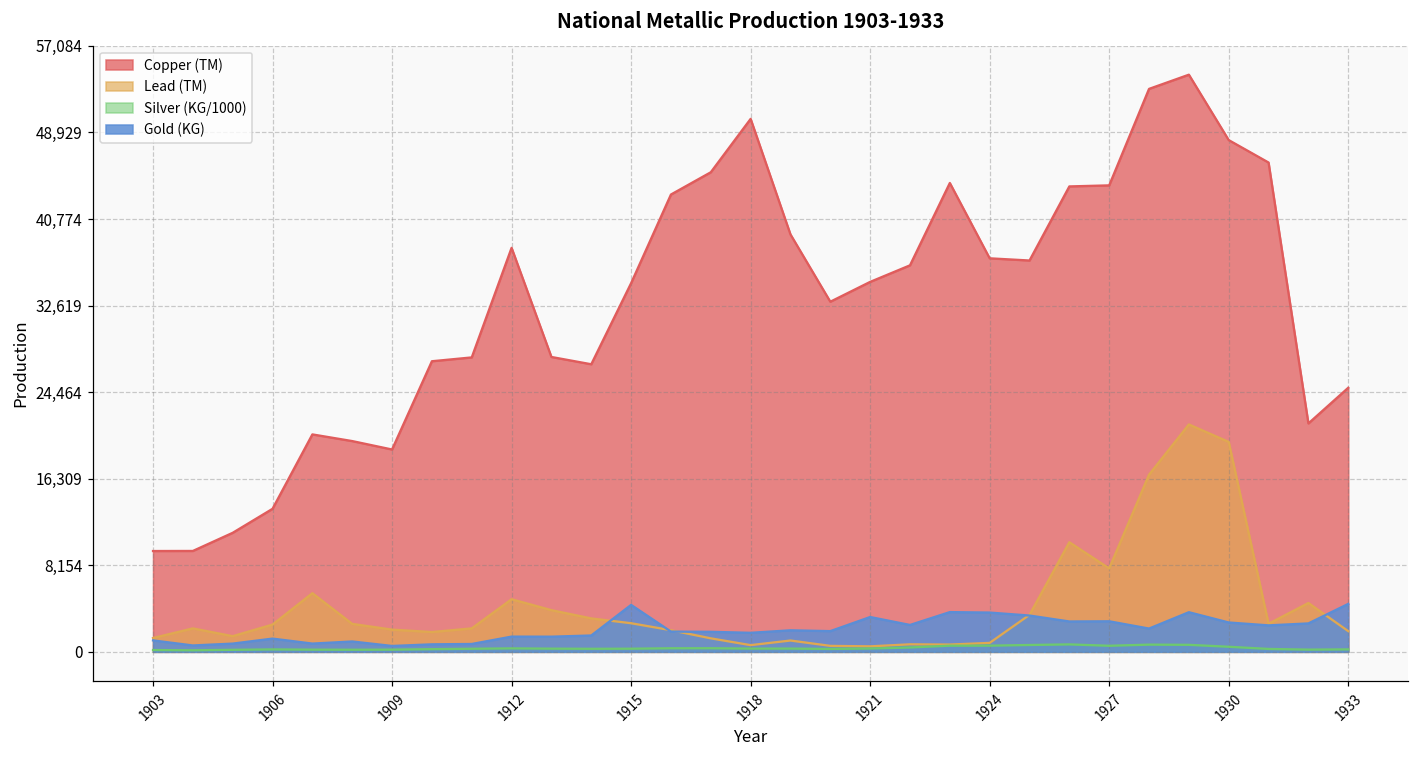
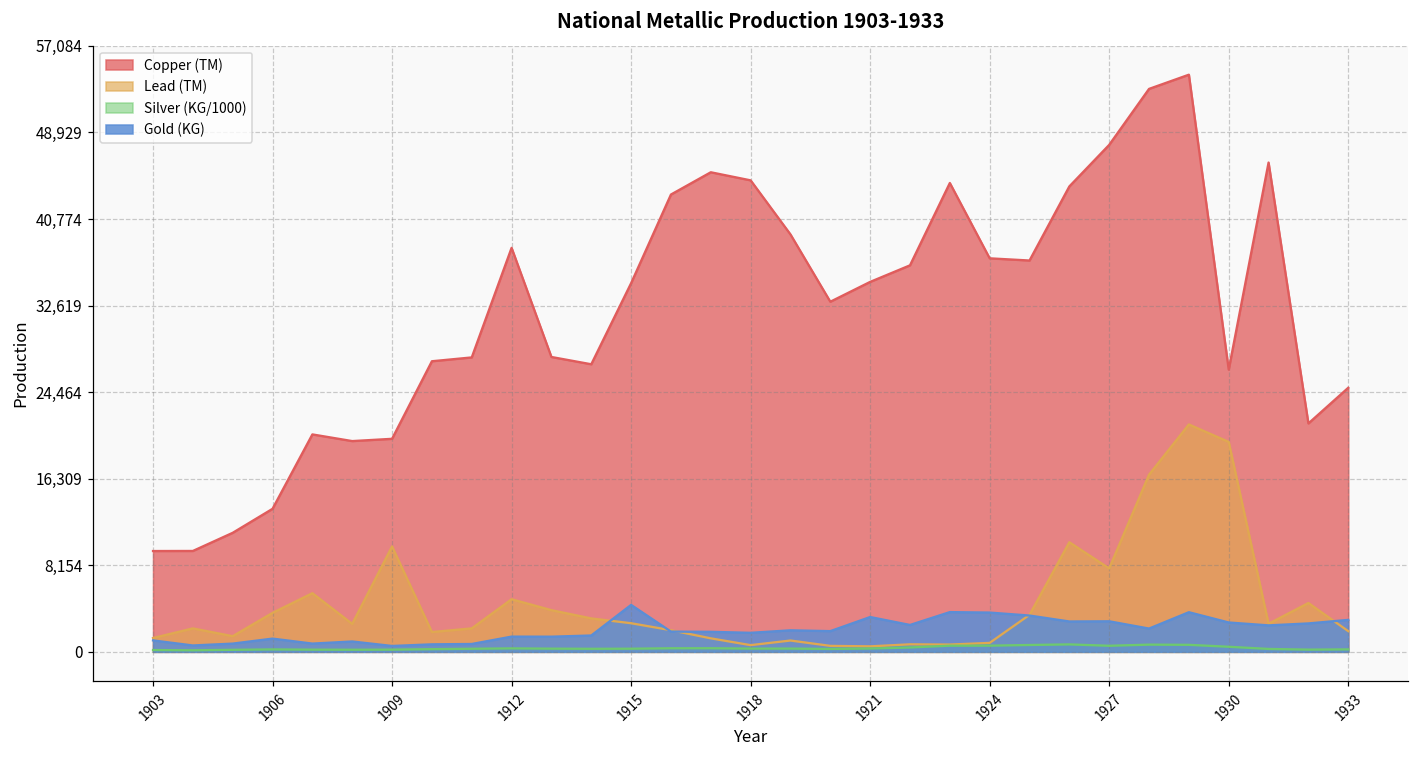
  {
    "Copper (TM)": {
      "1903": "9,000",
      "1906": "13,000",
-     "1909": "19,000",
+     "1909": "20,000",
      "1912": "38,000",
      "1915": "35,000",
-     "1918": "50,000",
+     "1918": "44,000",
      "1921": "35,000",
      "1924": "37,000",
-     "1927": "44,000",
-     "1930": "48,000",
+     "1927": "48,000",
+     "1930": "27,000",
      "1933": "25,000"
    },
    "Lead (TM)": {
-     "1906": "3,000",
-     "1909": "2,000",
+     "1906": "4,000",
+     "1909": "10,000",
      "1912": "5,000",
      "1915": "3,000",
      "1918": "1,000",
      "1924": "1,000",
      "1927": "8,000",
      "1930": "20,000",
      "1933": "2,000"
    },
    "Silver (KG/1000)": {
      "1903": "0",
      "1906": "0",
      "1909": "0",
      "1912": "0",
      "1915": "0",
      "1918": "0",
      "1924": "1,000",
      "1927": "1,000",
      "1930": "0",
      "1933": "0"
    },
    "Gold (KG)": {
      "1906": "1,000",
      "1909": "1,000",
      "1912": "1,000",
      "1915": "4,000",
      "1918": "2,000",
      "1921": "3,000",
      "1924": "4,000",
      "1927": "3,000",
      "1930": "3,000",
-     "1933": "5,000"
+     "1933": "3,000"
    }
  }
